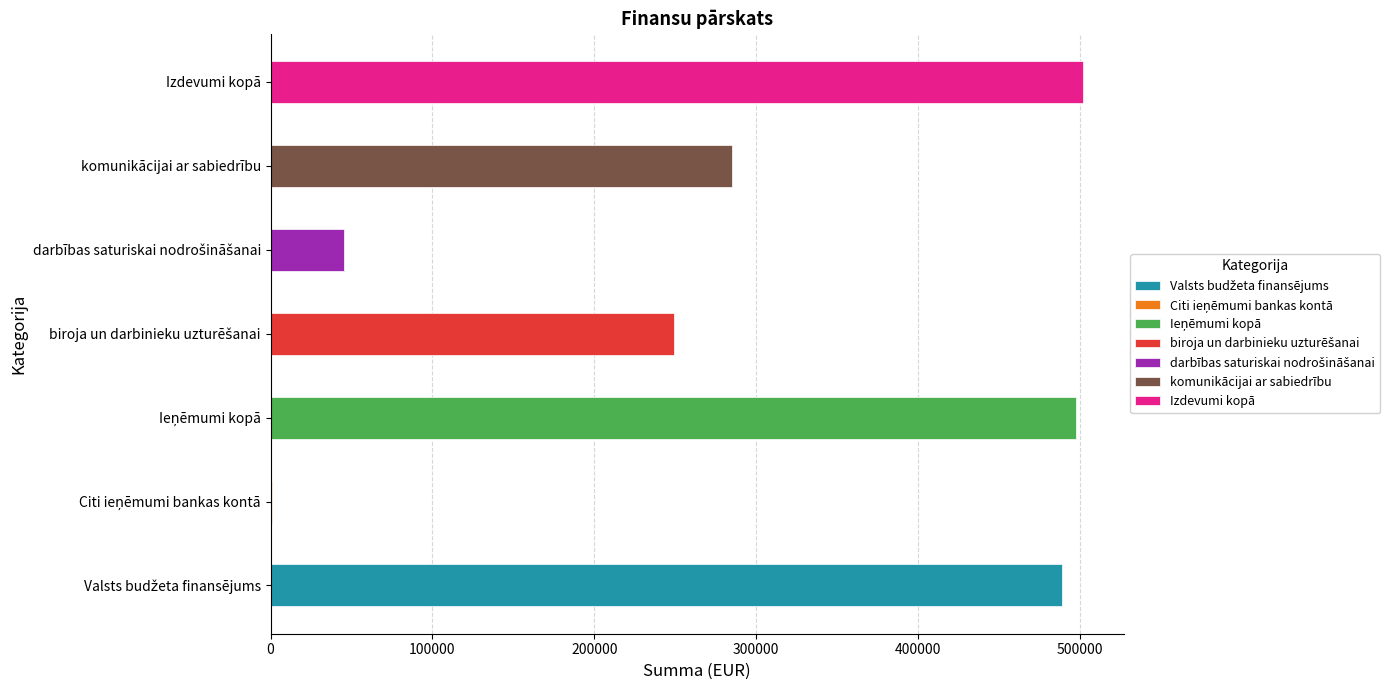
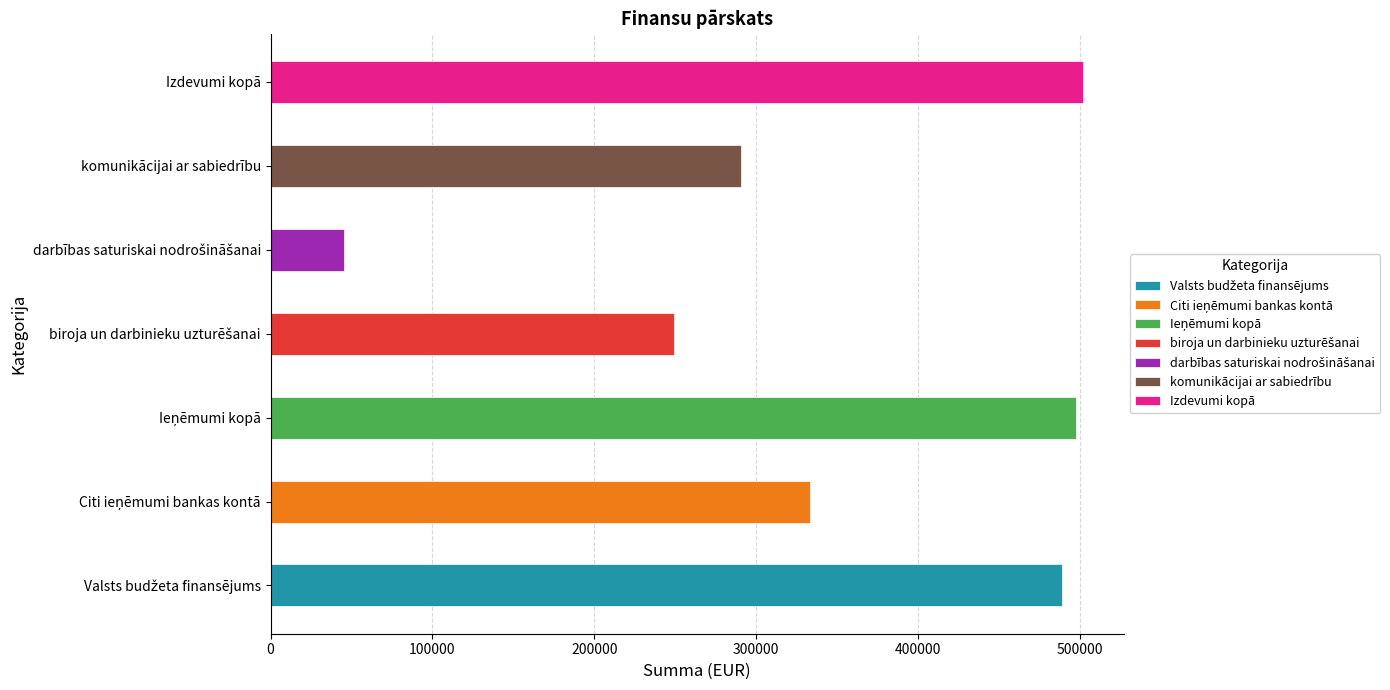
  {
    "Izdevumi kopā": 502000,
-   "komunikācijai ar sabiedrību": 285000,
+   "komunikācijai ar sabiedrību": 291000,
    "darbības saturiskai nodrošināšanai": 45000,
    "biroja un darbinieku uzturēšanai": 249000,
    "Ieņēmumi kopā": 498000,
-   "Citi ieņēmumi bankas kontā": 1000,
+   "Citi ieņēmumi bankas kontā": 333000,
    "Valsts budžeta finansējums": 489000
  }
